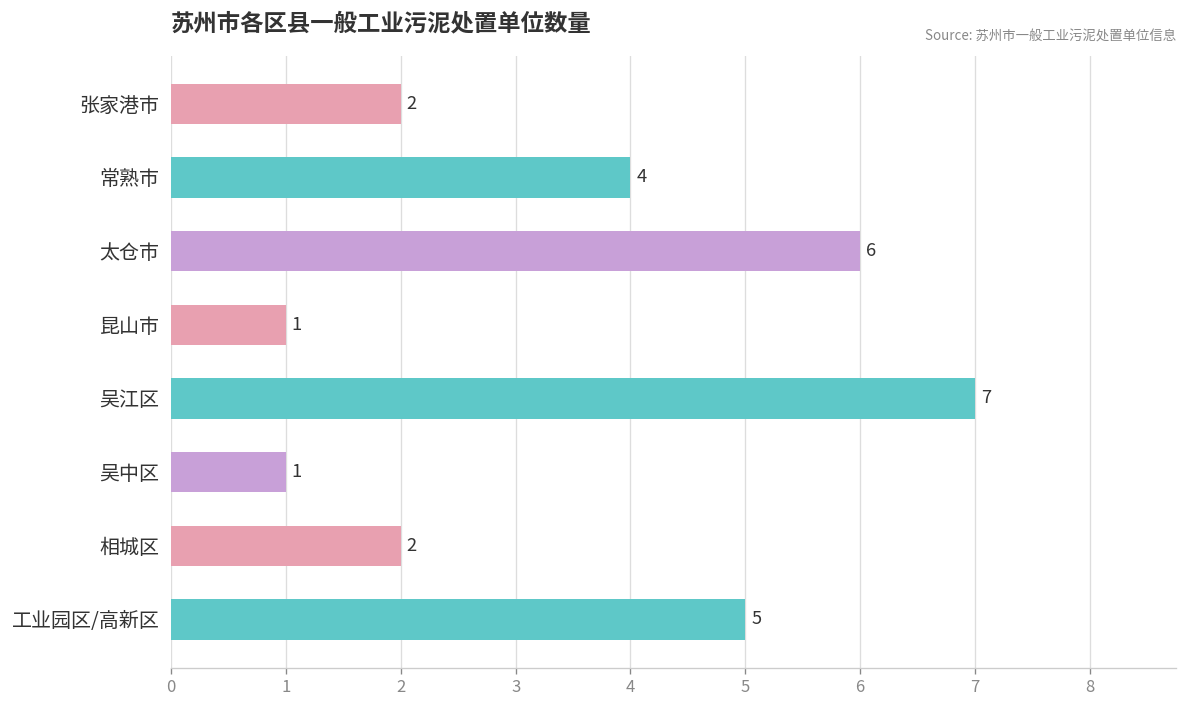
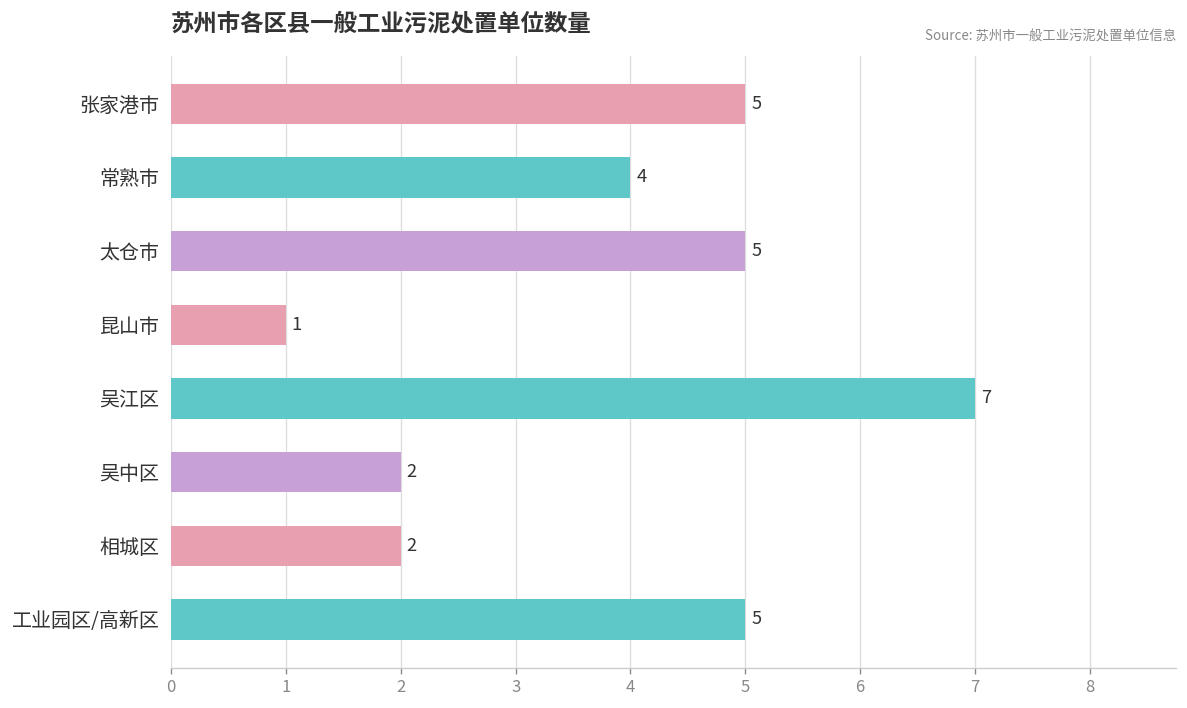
  {
-   "张家港市": 2,
+   "张家港市": 5,
    "常熟市": 4,
-   "太仓市": 6,
+   "太仓市": 5,
    "昆山市": 1,
    "吴江区": 7,
-   "吴中区": 1,
+   "吴中区": 2,
    "相城区": 2,
    "工业园区/高新区": 5
  }
